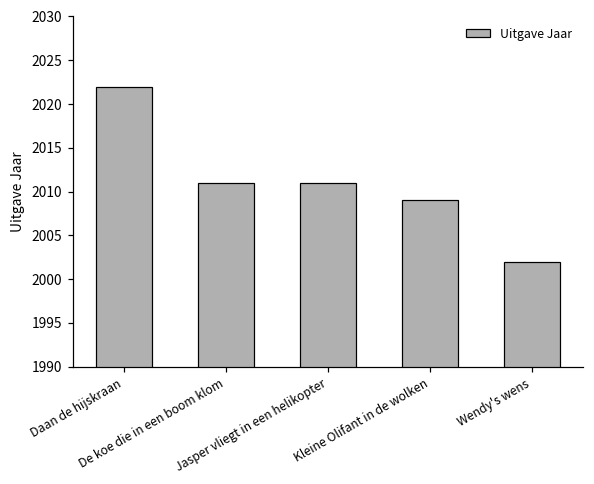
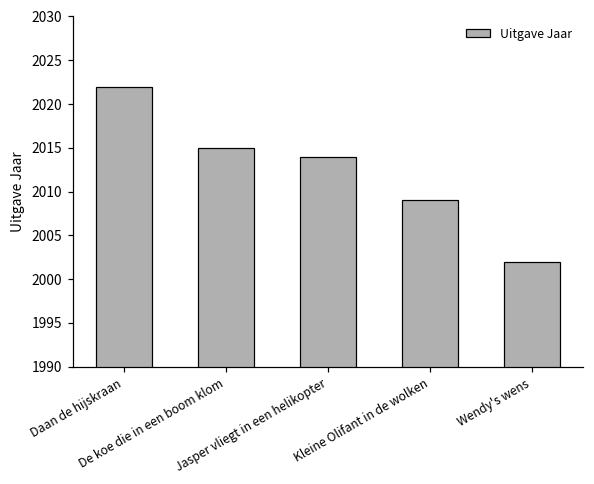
  {
    "Daan de hijskraan": 2022,
-   "De koe die in een boom klom": 2011,
-   "Jasper vliegt in een helikopter": 2011,
+   "De koe die in een boom klom": 2015,
+   "Jasper vliegt in een helikopter": 2014,
    "Kleine Olifant in de wolken": 2009,
    "Wendy's wens": 2002
  }
